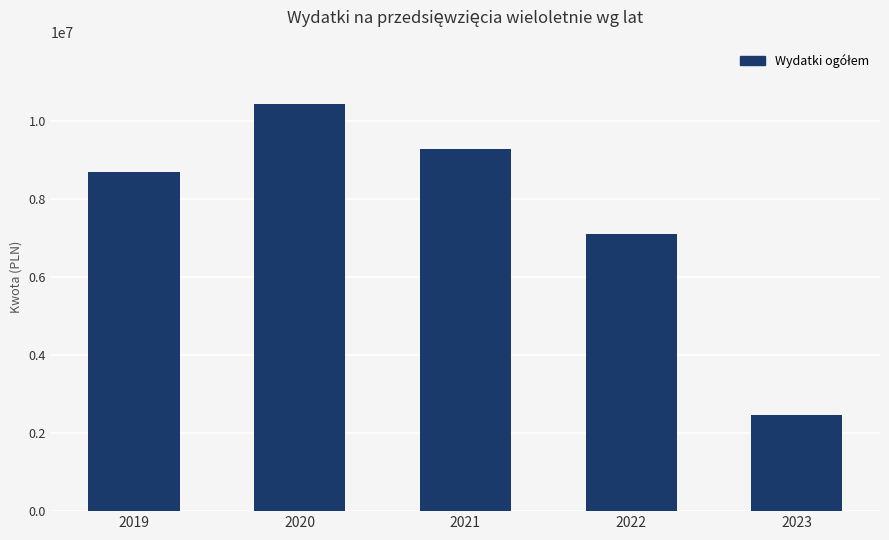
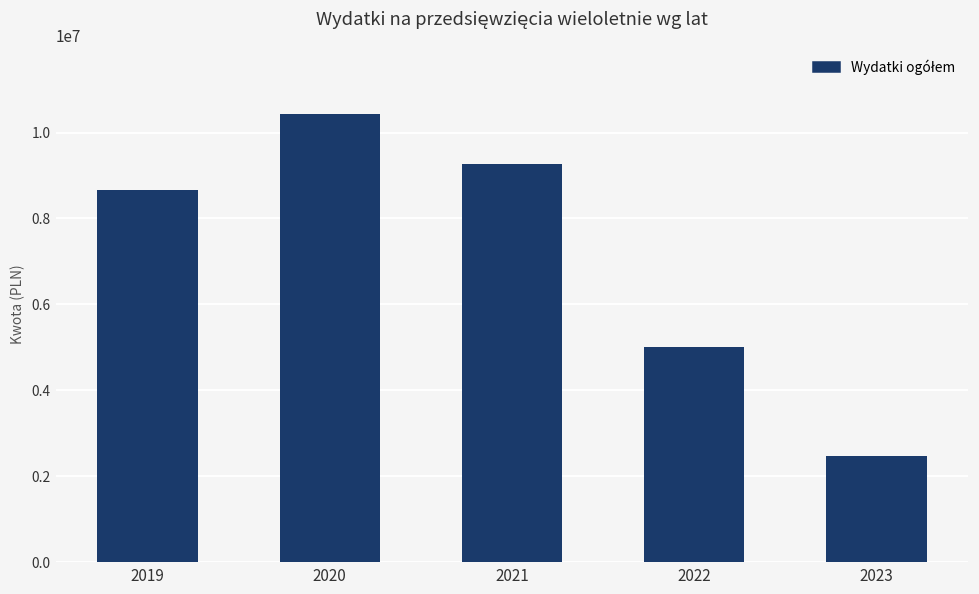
  {
    "2019": 8700000,
    "2020": 10400000,
    "2021": 9300000,
-   "2022": 7100000,
+   "2022": 5000000,
    "2023": 2500000
  }
